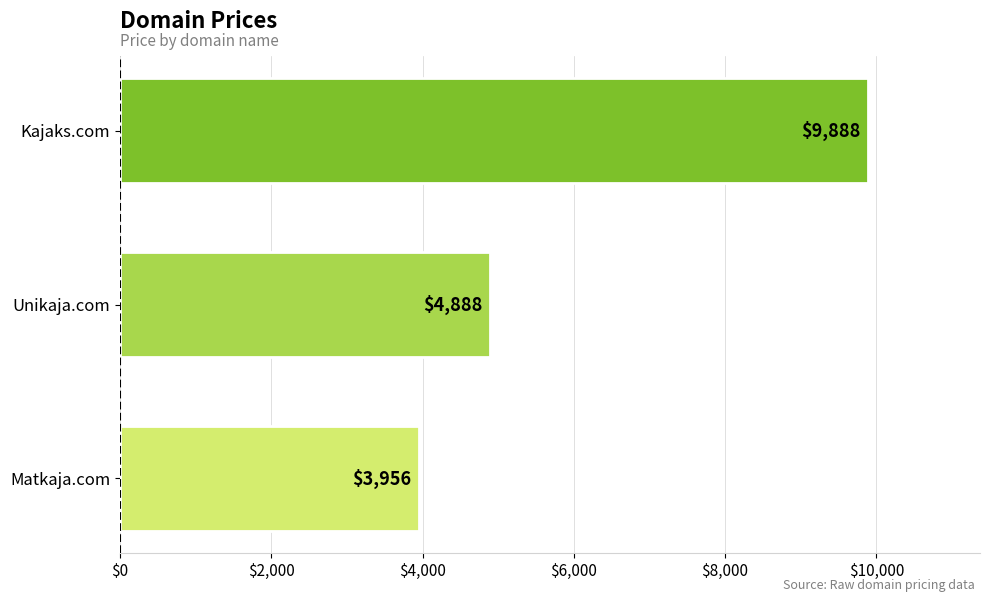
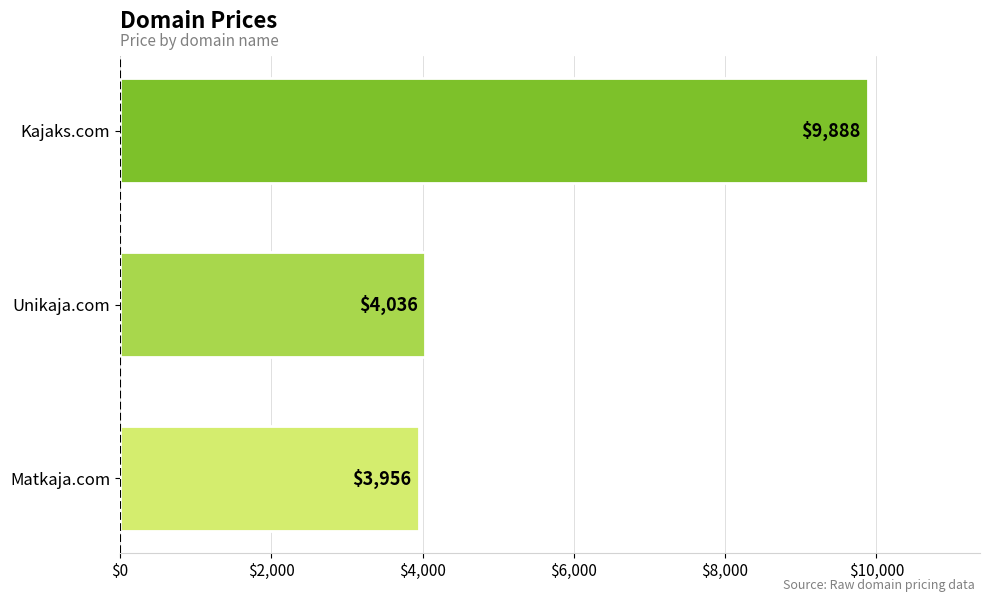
  {
    "Kajaks.com": "$9,888",
-   "Unikaja.com": "$4,888",
+   "Unikaja.com": "$4,036",
    "Matkaja.com": "$3,956"
  }
